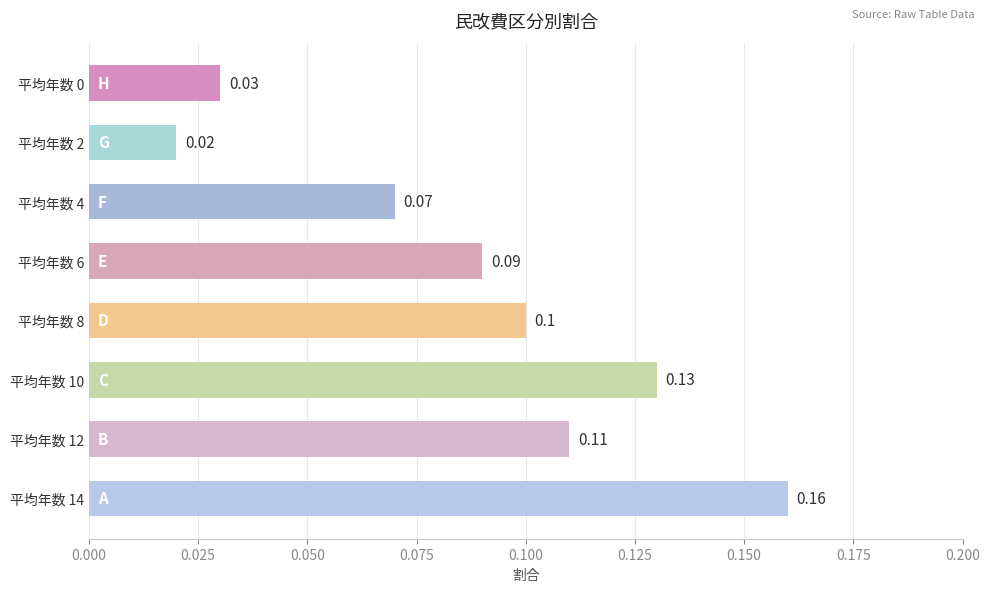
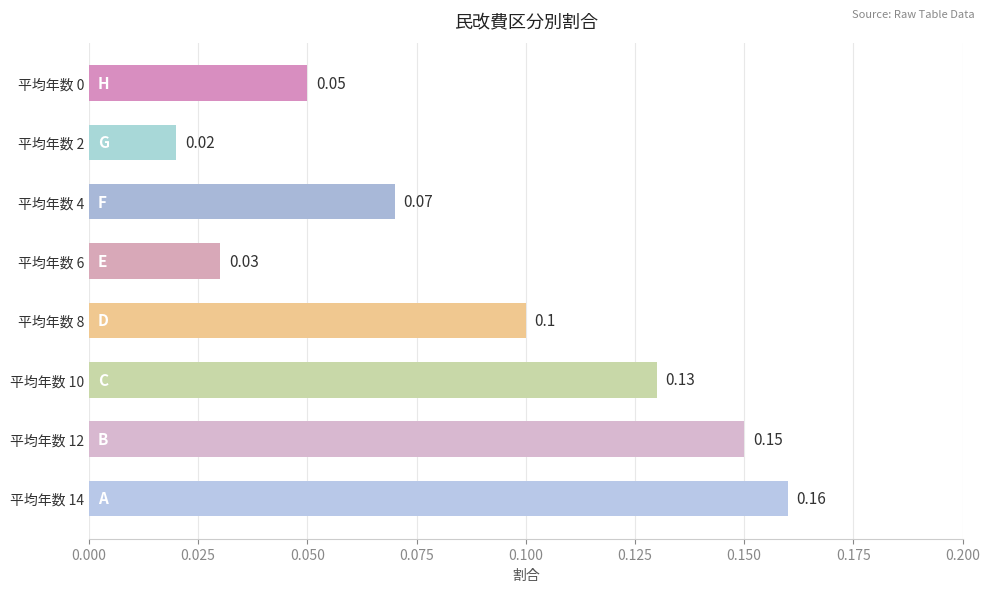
  {
-   "平均年数 0": 0.03,
+   "平均年数 0": 0.05,
    "平均年数 2": 0.02,
    "平均年数 4": 0.07,
-   "平均年数 6": 0.09,
+   "平均年数 6": 0.03,
    "平均年数 8": 0.1,
    "平均年数 10": 0.13,
-   "平均年数 12": 0.11,
+   "平均年数 12": 0.15,
    "平均年数 14": 0.16
  }
